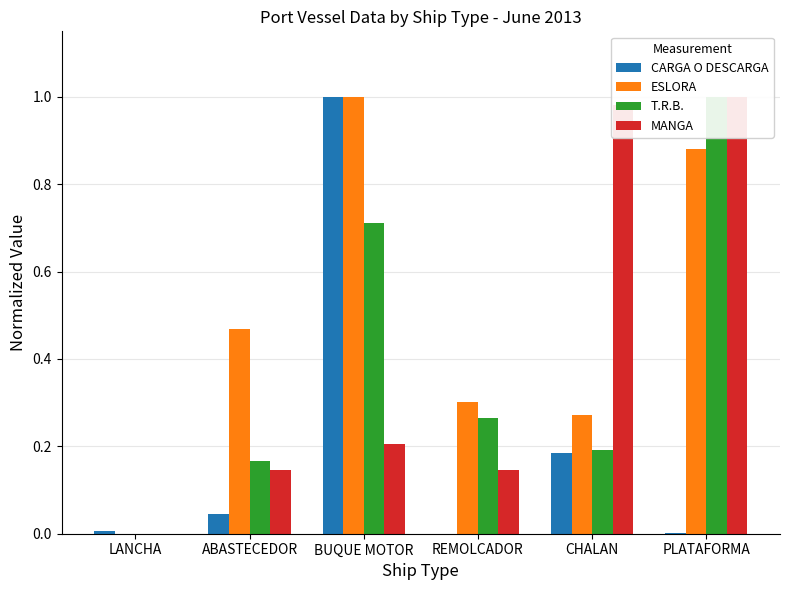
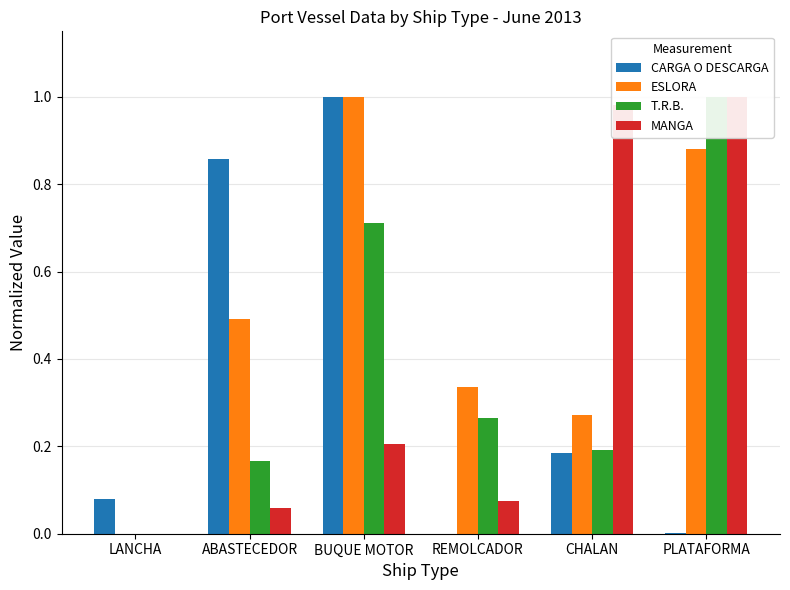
  {
    "CARGA O DESCARGA": {
-     "LANCHA": 0.01,
-     "ABASTECEDOR": 0.04,
+     "LANCHA": 0.08,
+     "ABASTECEDOR": 0.86,
      "BUQUE MOTOR": 1.00,
      "REMOLCADOR": 0.00,
      "CHALAN": 0.19
    },
    "ESLORA": {
      "LANCHA": 0.00,
-     "ABASTECEDOR": 0.47,
+     "ABASTECEDOR": 0.49,
      "BUQUE MOTOR": 1.00,
-     "REMOLCADOR": 0.30,
+     "REMOLCADOR": 0.34,
      "CHALAN": 0.27,
      "PLATAFORMA": 0.88
    },
    "T.R.B.": {
      "LANCHA": 0.00,
      "ABASTECEDOR": 0.17,
      "BUQUE MOTOR": 0.71,
      "REMOLCADOR": 0.26,
      "CHALAN": 0.19
    },
    "MANGA": {
      "LANCHA": 0.00,
-     "ABASTECEDOR": 0.15,
+     "ABASTECEDOR": 0.06,
      "BUQUE MOTOR": 0.20,
-     "REMOLCADOR": 0.15
+     "REMOLCADOR": 0.07
    }
  }
